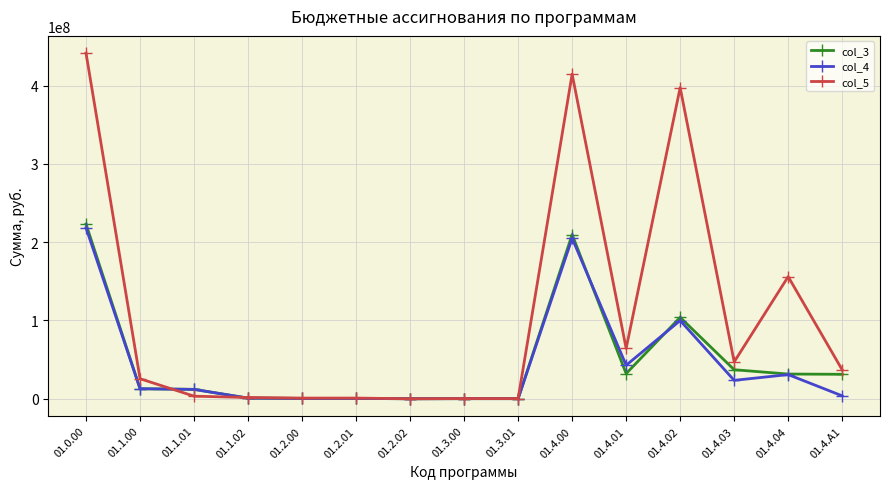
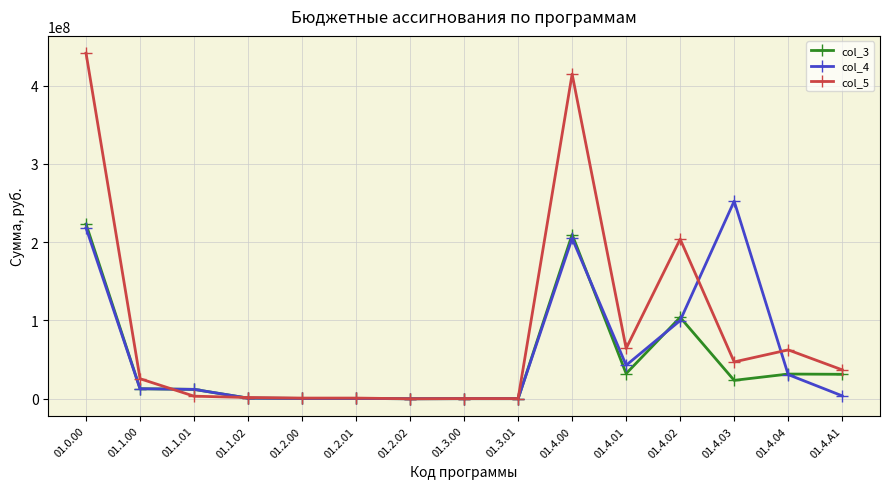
  {
    "col_3": {
      "01.0.00": 220000000,
      "01.4.00": 210000000,
      "01.4.01": 30000000,
      "01.4.02": 100000000,
-     "01.4.03": 40000000,
+     "01.4.03": 20000000,
      "01.4.A1": 30000000
    },
    "col_4": {
      "01.0.00": 220000000,
      "01.4.00": 200000000,
      "01.4.01": 40000000,
      "01.4.02": 100000000,
-     "01.4.03": 20000000,
+     "01.4.03": 250000000,
      "01.4.A1": 0
    },
    "col_5": {
      "01.0.00": 440000000,
      "01.1.00": 30000000,
      "01.1.01": 0,
      "01.4.00": 410000000,
      "01.4.01": 60000000,
-     "01.4.02": 400000000,
+     "01.4.02": 200000000,
      "01.4.03": 50000000,
-     "01.4.04": 160000000,
+     "01.4.04": 60000000,
      "01.4.A1": 40000000
    }
  }
